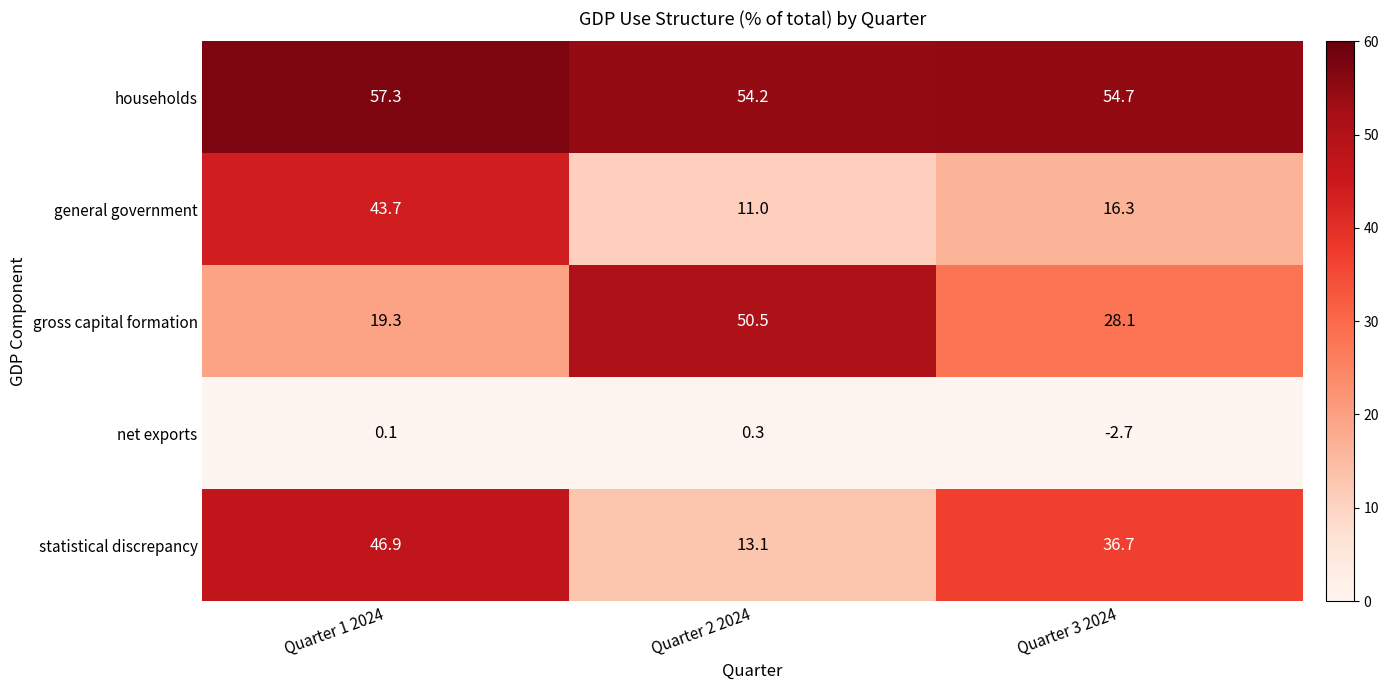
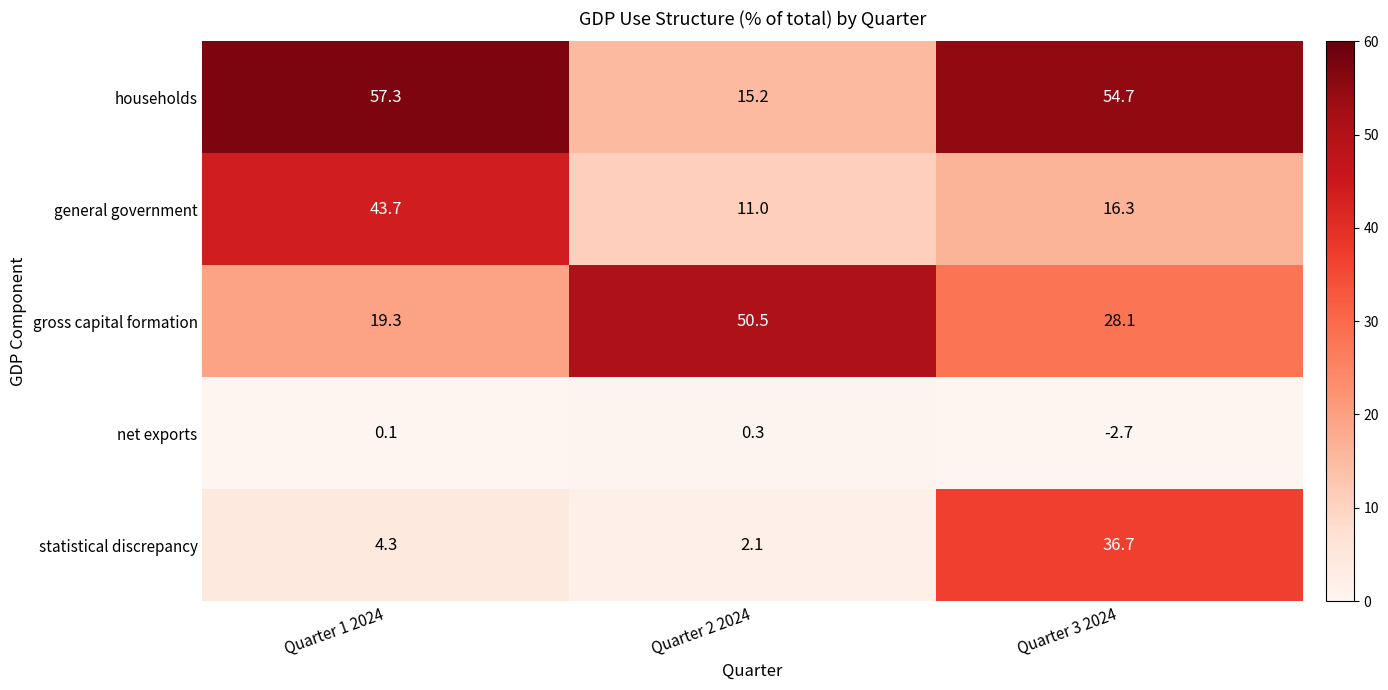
  {
    "households": {
      "Quarter 1 2024": 57.3,
-     "Quarter 2 2024": 54.2,
+     "Quarter 2 2024": 15.2,
      "Quarter 3 2024": 54.7
    },
    "general government": {
      "Quarter 1 2024": 43.7,
      "Quarter 2 2024": 11.0,
      "Quarter 3 2024": 16.3
    },
    "gross capital formation": {
      "Quarter 1 2024": 19.3,
      "Quarter 2 2024": 50.5,
      "Quarter 3 2024": 28.1
    },
    "net exports": {
      "Quarter 1 2024": 0.1,
      "Quarter 2 2024": 0.3,
      "Quarter 3 2024": -2.7
    },
    "statistical discrepancy": {
-     "Quarter 1 2024": 46.9,
-     "Quarter 2 2024": 13.1,
+     "Quarter 1 2024": 4.3,
+     "Quarter 2 2024": 2.1,
      "Quarter 3 2024": 36.7
    }
  }
